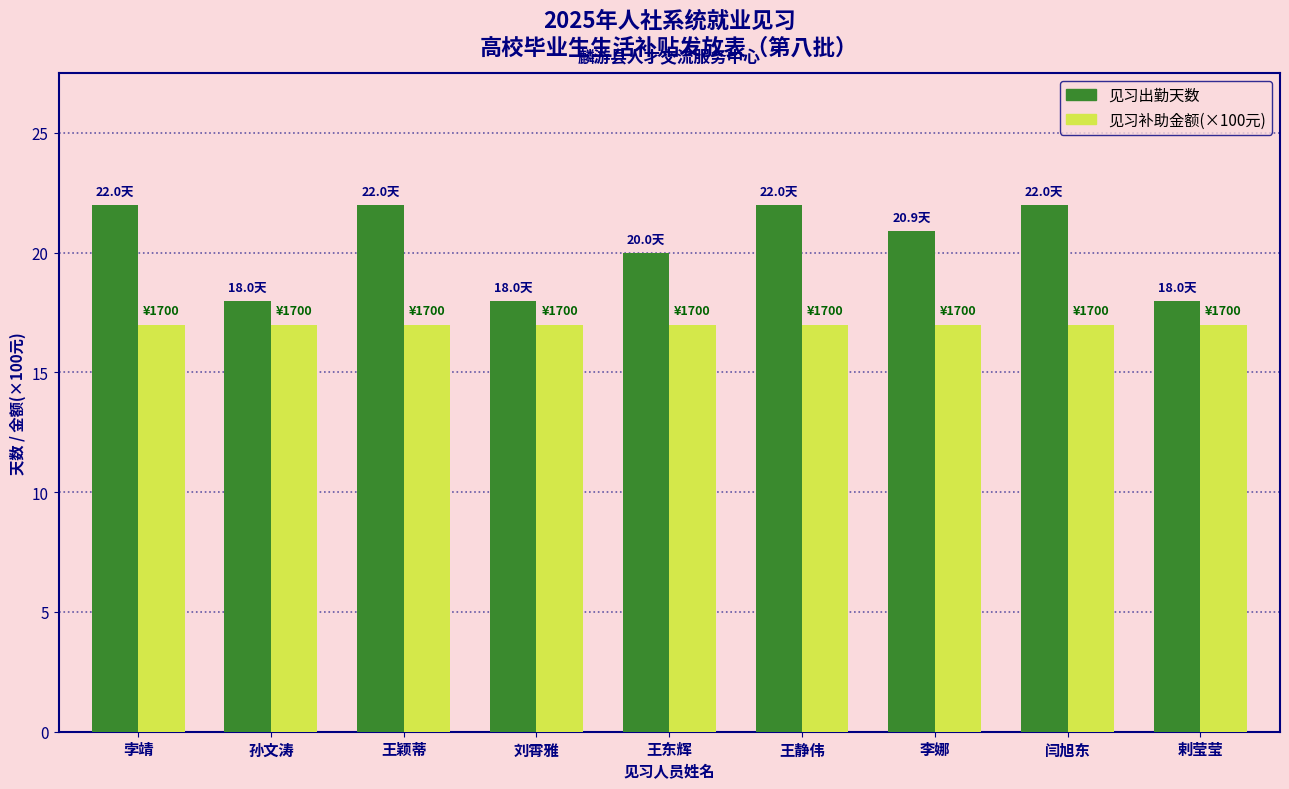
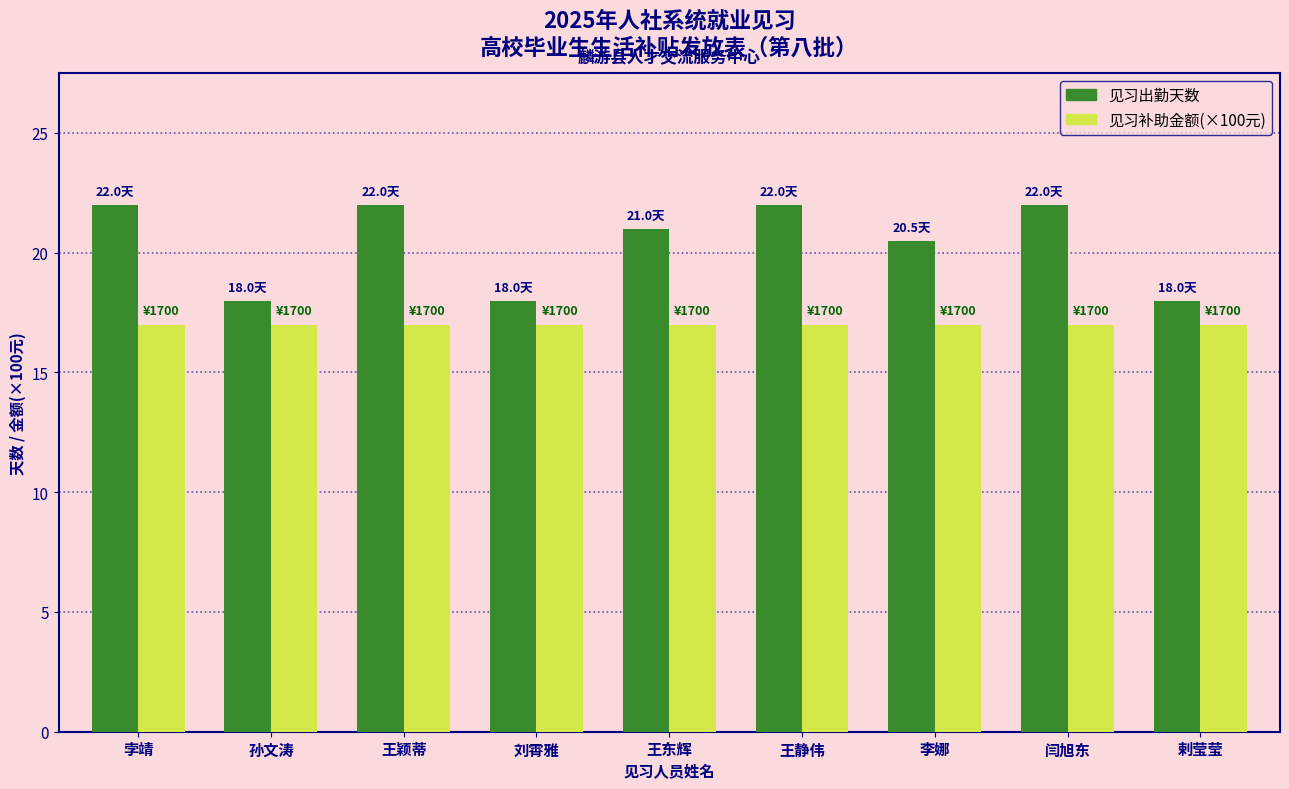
  {
    "见习出勤天数": {
      "孛靖": "22.0天",
      "孙文涛": "18.0天",
      "王颖蒂": "22.0天",
      "刘霄雅": "18.0天",
-     "王东辉": "20.0天",
+     "王东辉": "21.0天",
      "王静伟": "22.0天",
-     "李娜": "20.9天",
+     "李娜": "20.5天",
      "闫旭东": "22.0天",
      "剌莹莹": "18.0天"
    },
    "见习补助金额(×100元)": {
      "孛靖": "¥1700",
      "孙文涛": "¥1700",
      "王颖蒂": "¥1700",
      "刘霄雅": "¥1700",
      "王东辉": "¥1700",
      "王静伟": "¥1700",
      "李娜": "¥1700",
      "闫旭东": "¥1700",
      "剌莹莹": "¥1700"
    }
  }
